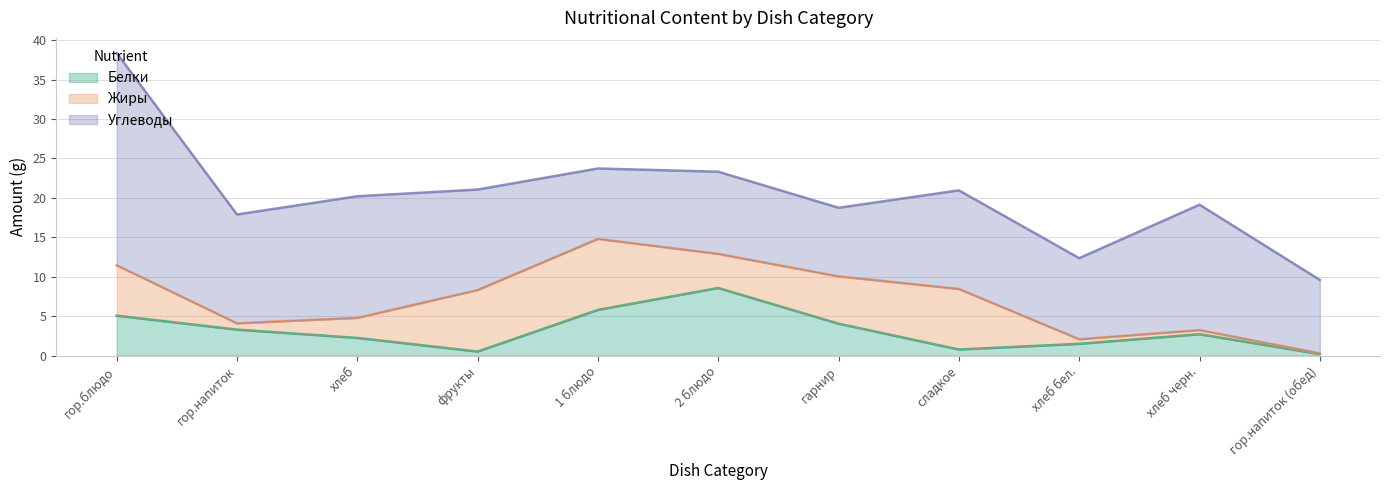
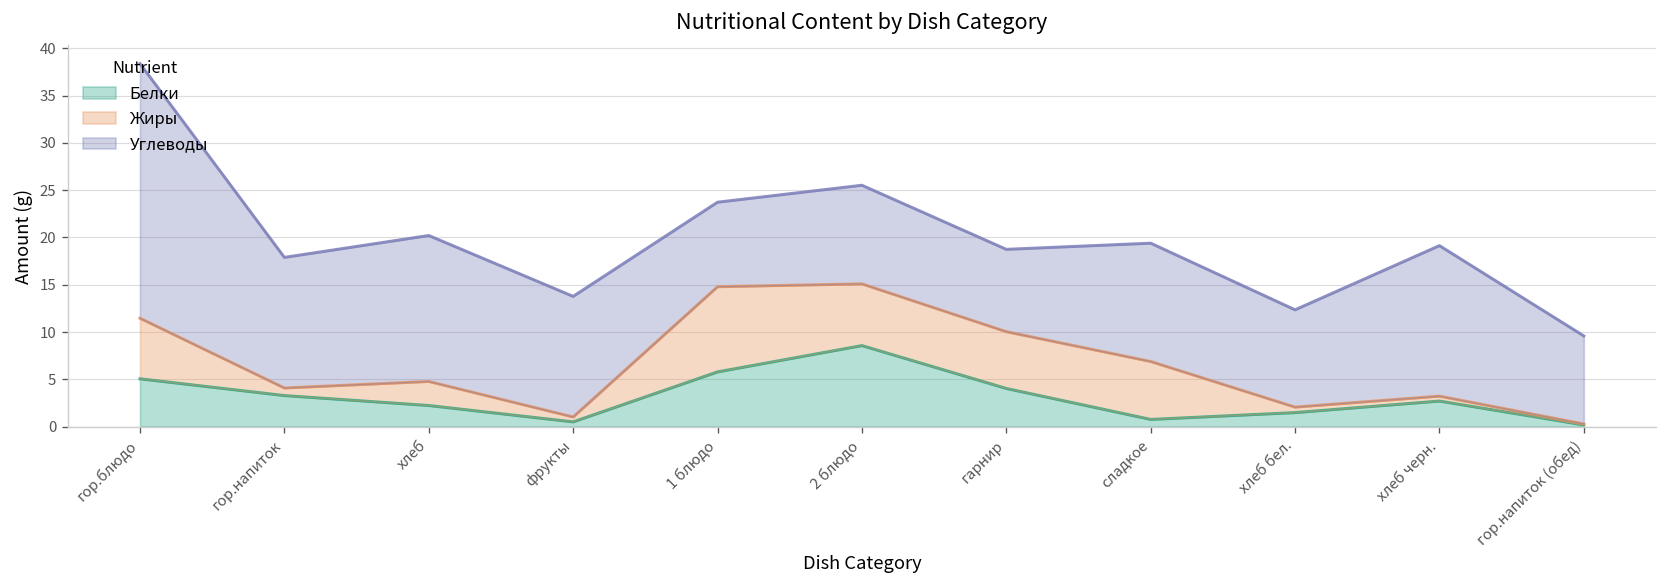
  {
    "Жиры": {
      "гор.блюдо": 6,
      "гор.напиток": 1,
      "хлеб": 3,
-     "фрукты": 8,
+     "фрукты": 1,
      "1 блюдо": 9,
-     "2 блюдо": 4,
+     "2 блюдо": 7,
      "гарнир": 6,
-     "сладкое": 8,
+     "сладкое": 6,
      "хлеб бел.": 1,
      "хлеб черн.": 1
    }
  }
